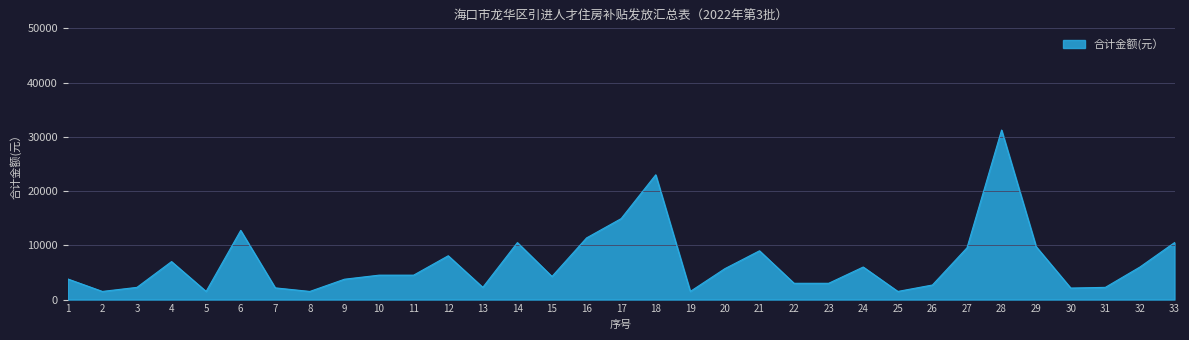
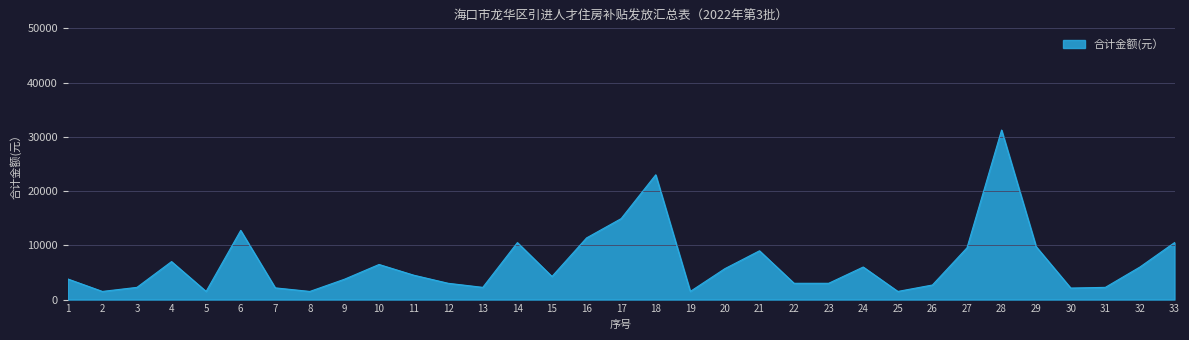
  {
    "1": 4000,
    "2": 2000,
    "3": 2000,
    "4": 7000,
    "5": 2000,
    "6": 13000,
    "7": 2000,
    "8": 2000,
    "9": 4000,
-   "10": 5000,
+   "10": 6000,
    "11": 5000,
-   "12": 8000,
+   "12": 3000,
    "13": 2000,
    "14": 11000,
    "15": 4000,
    "16": 11000,
    "17": 15000,
    "18": 23000,
    "19": 2000,
    "20": 6000,
    "21": 9000,
    "22": 3000,
    "23": 3000,
    "24": 6000,
    "25": 2000,
    "26": 3000,
    "27": 10000,
    "28": 31000,
    "29": 10000,
    "30": 2000,
    "31": 2000,
    "32": 6000,
    "33": 11000
  }
